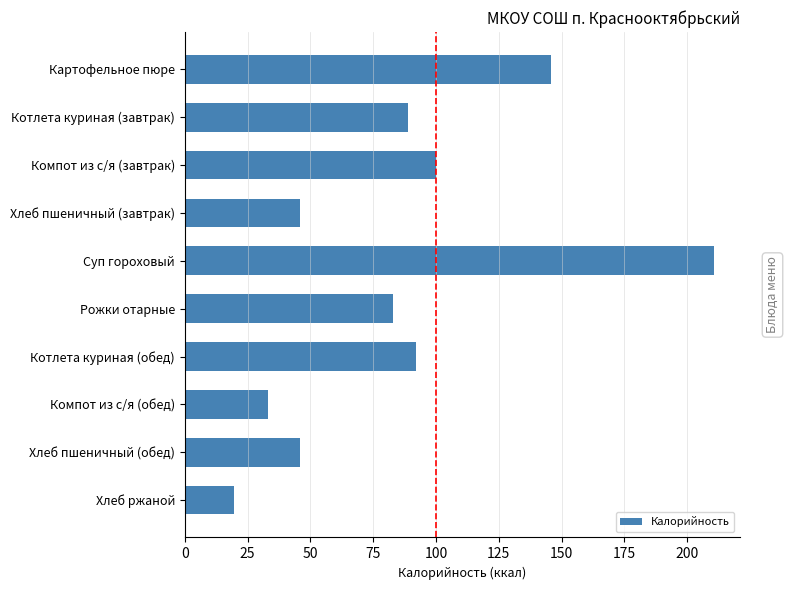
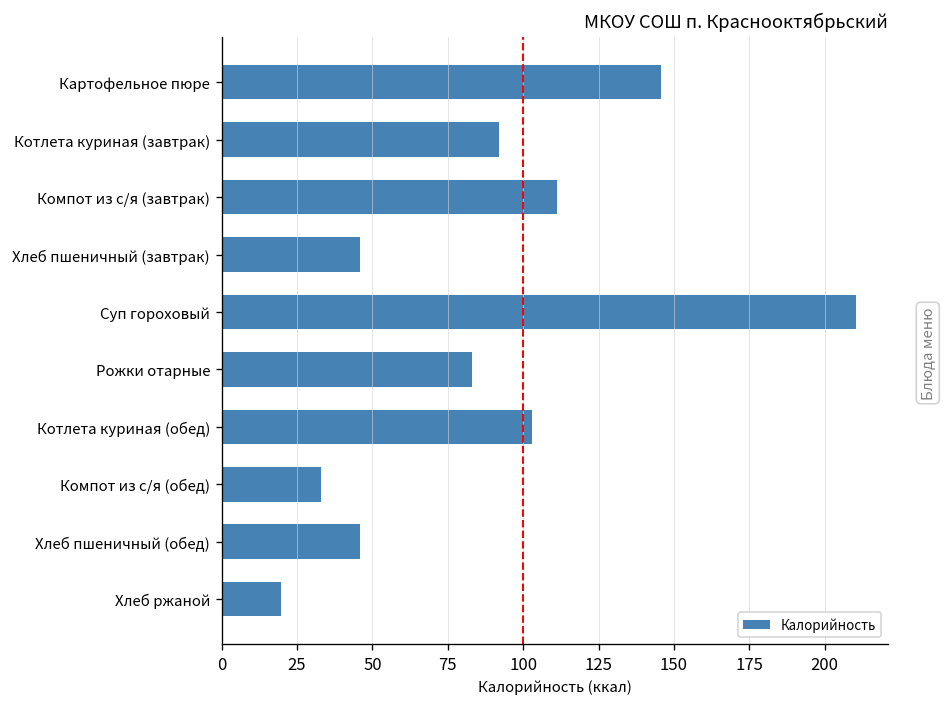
  {
    "Картофельное пюре": 146,
-   "Котлета куриная (завтрак)": 89,
-   "Компот из с/я (завтрак)": 100,
+   "Котлета куриная (завтрак)": 92,
+   "Компот из с/я (завтрак)": 111,
    "Хлеб пшеничный (завтрак)": 46,
    "Суп гороховый": 211,
    "Рожки отарные": 83,
-   "Котлета куриная (обед)": 92,
+   "Котлета куриная (обед)": 103,
    "Компот из с/я (обед)": 33,
    "Хлеб пшеничный (обед)": 46,
    "Хлеб ржаной": 20
  }
